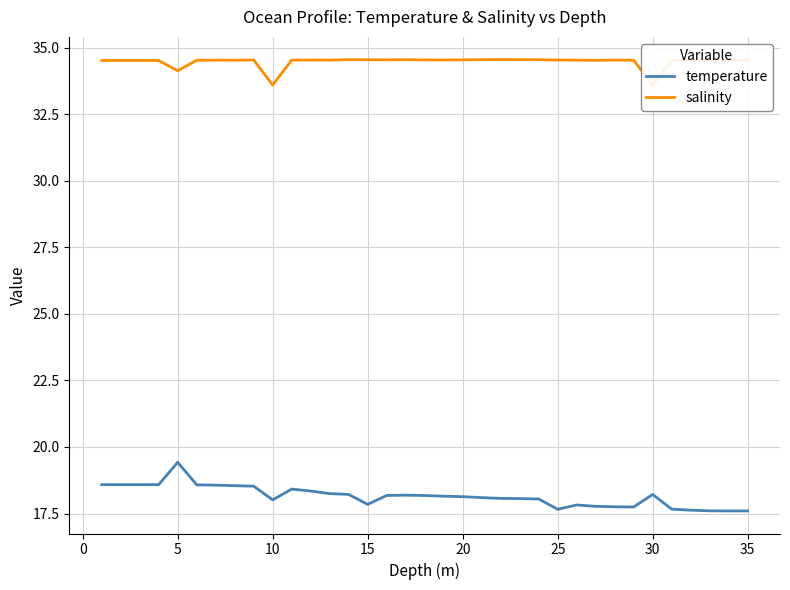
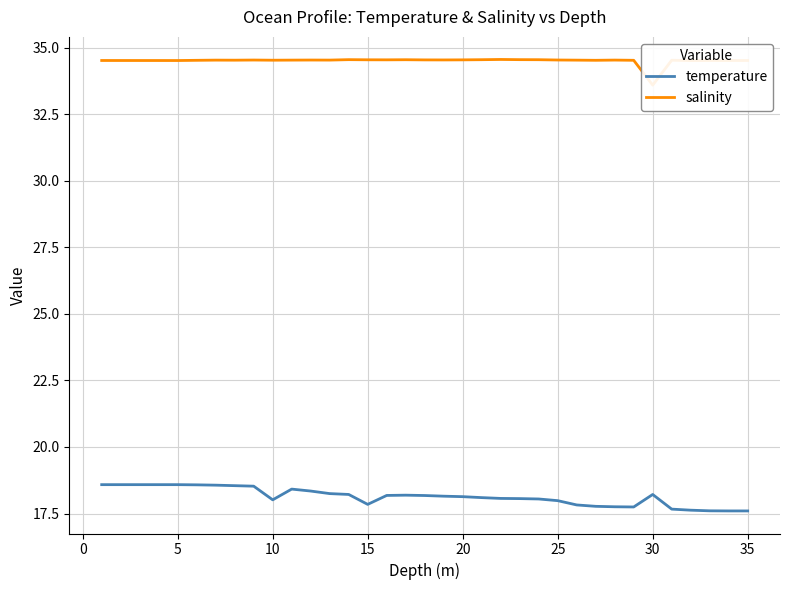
  {
    "temperature": {
-     "5": 19.4,
+     "5": 18.6,
      "10": 18.0,
      "15": 17.8,
      "20": 18.1,
-     "25": 17.7,
+     "25": 18.0,
      "30": 18.2,
      "35": 17.6
    },
    "salinity": {
-     "5": 34.1,
-     "10": 33.6,
+     "5": 34.5,
+     "10": 34.5,
      "15": 34.5,
      "20": 34.5,
      "25": 34.5
    }
  }
